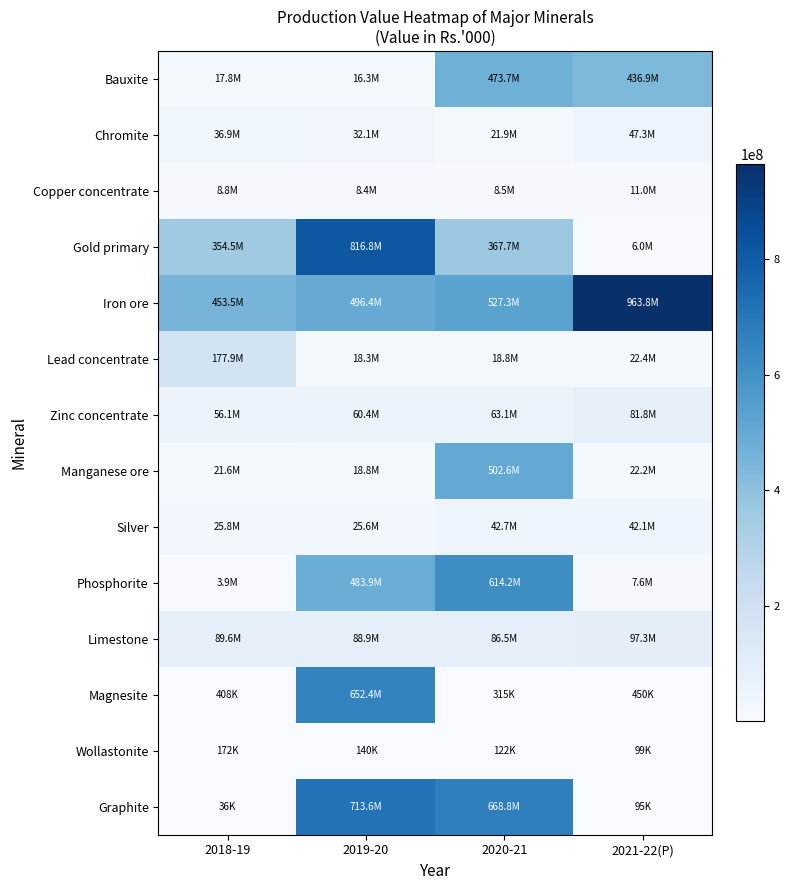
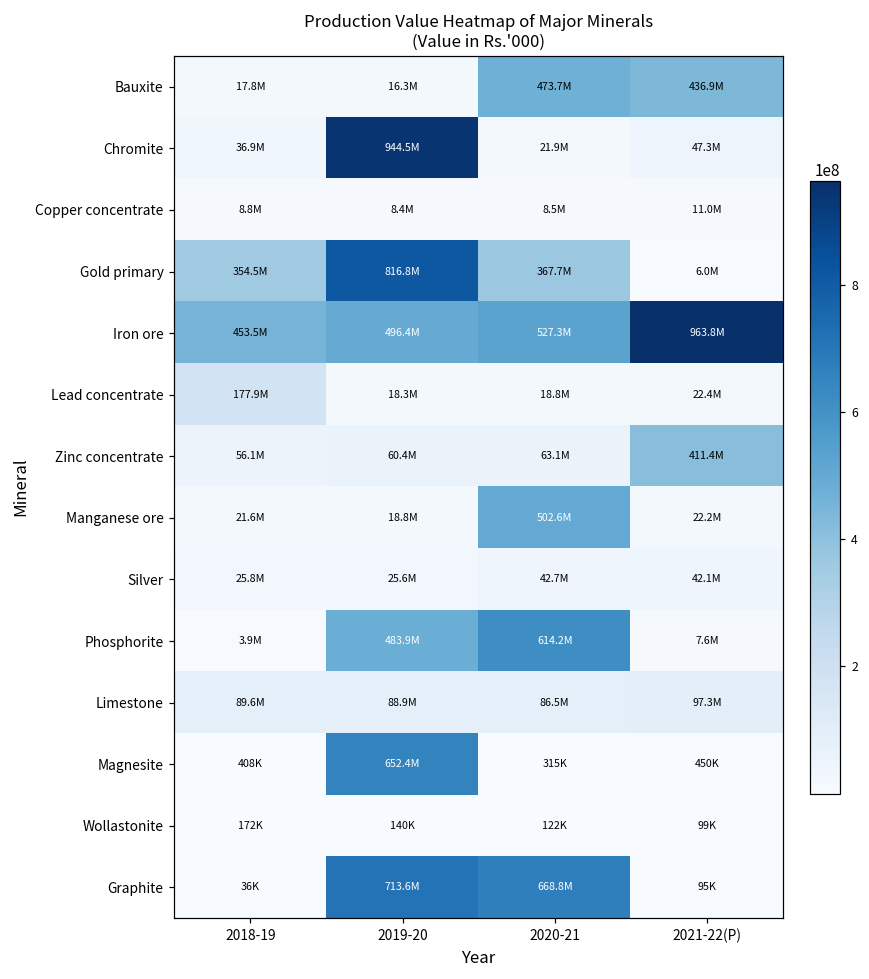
  {
    "Bauxite": {
      "2018-19": "17.8M",
      "2019-20": "16.3M",
      "2020-21": "473.7M",
      "2021-22(P)": "436.9M"
    },
    "Chromite": {
      "2018-19": "36.9M",
-     "2019-20": "32.1M",
+     "2019-20": "944.5M",
      "2020-21": "21.9M",
      "2021-22(P)": "47.3M"
    },
    "Copper concentrate": {
      "2018-19": "8.8M",
      "2019-20": "8.4M",
      "2020-21": "8.5M",
      "2021-22(P)": "11.0M"
    },
    "Gold primary": {
      "2018-19": "354.5M",
      "2019-20": "816.8M",
      "2020-21": "367.7M",
      "2021-22(P)": "6.0M"
    },
    "Iron ore": {
      "2018-19": "453.5M",
      "2019-20": "496.4M",
      "2020-21": "527.3M",
      "2021-22(P)": "963.8M"
    },
    "Lead concentrate": {
      "2018-19": "177.9M",
      "2019-20": "18.3M",
      "2020-21": "18.8M",
      "2021-22(P)": "22.4M"
    },
    "Zinc concentrate": {
      "2018-19": "56.1M",
      "2019-20": "60.4M",
      "2020-21": "63.1M",
-     "2021-22(P)": "81.8M"
+     "2021-22(P)": "411.4M"
    },
    "Manganese ore": {
      "2018-19": "21.6M",
      "2019-20": "18.8M",
      "2020-21": "502.6M",
      "2021-22(P)": "22.2M"
    },
    "Silver": {
      "2018-19": "25.8M",
      "2019-20": "25.6M",
      "2020-21": "42.7M",
      "2021-22(P)": "42.1M"
    },
    "Phosphorite": {
      "2018-19": "3.9M",
      "2019-20": "483.9M",
      "2020-21": "614.2M",
      "2021-22(P)": "7.6M"
    },
    "Limestone": {
      "2018-19": "89.6M",
      "2019-20": "88.9M",
      "2020-21": "86.5M",
      "2021-22(P)": "97.3M"
    },
    "Magnesite": {
      "2018-19": "408K",
      "2019-20": "652.4M",
      "2020-21": "315K",
      "2021-22(P)": "450K"
    },
    "Wollastonite": {
      "2018-19": "172K",
      "2019-20": "140K",
      "2020-21": "122K",
      "2021-22(P)": "99K"
    },
    "Graphite": {
      "2018-19": "36K",
      "2019-20": "713.6M",
      "2020-21": "668.8M",
      "2021-22(P)": "95K"
    }
  }
